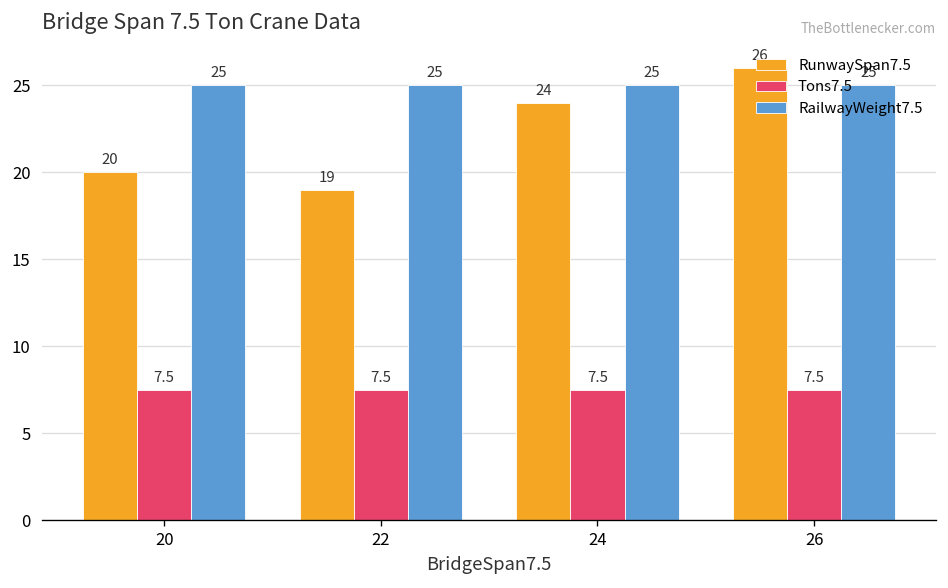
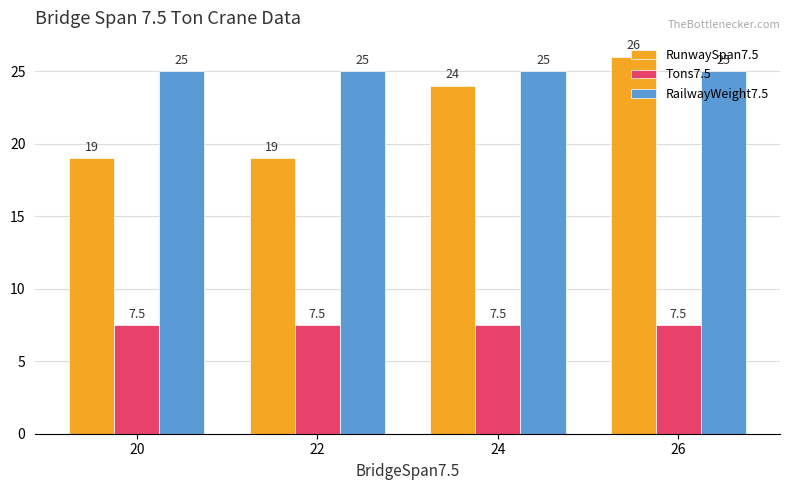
  {
    "RunwaySpan7.5": {
-     "20": 20,
+     "20": 19,
      "22": 19,
      "24": 24,
      "26": 26
    },
    "Tons7.5": {
      "20": 7.5,
      "22": 7.5,
      "24": 7.5,
      "26": 7.5
    },
    "RailwayWeight7.5": {
      "20": 25,
      "22": 25,
      "24": 25,
      "26": 25
    }
  }
